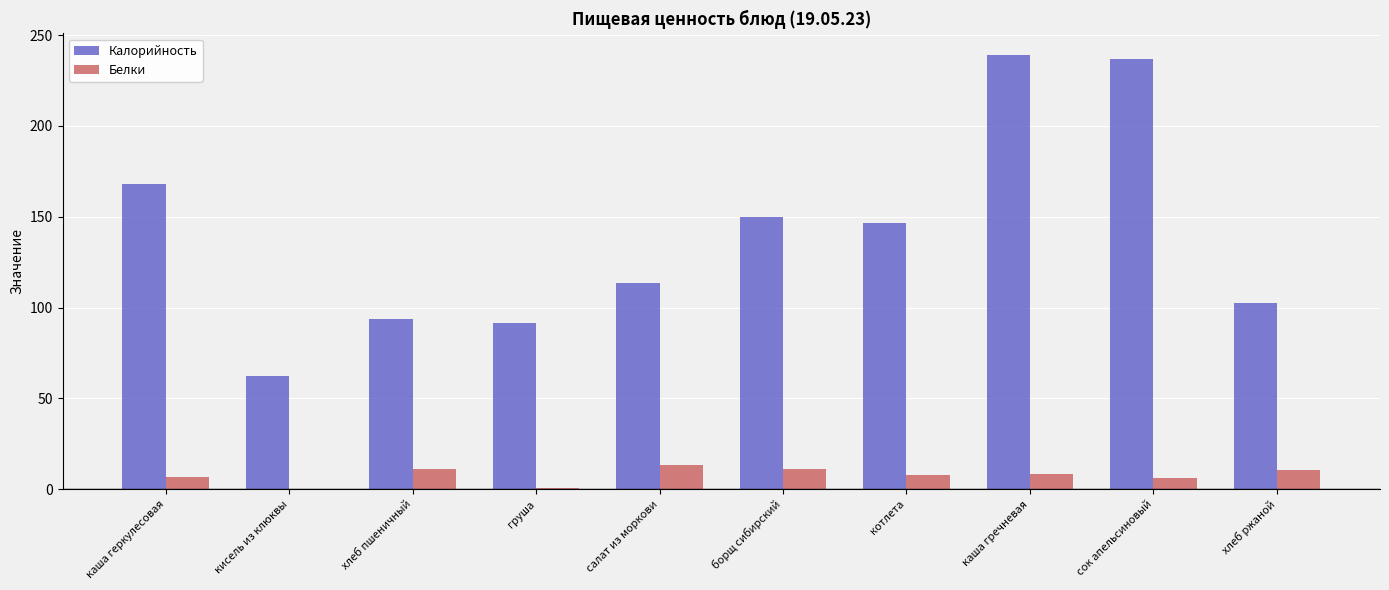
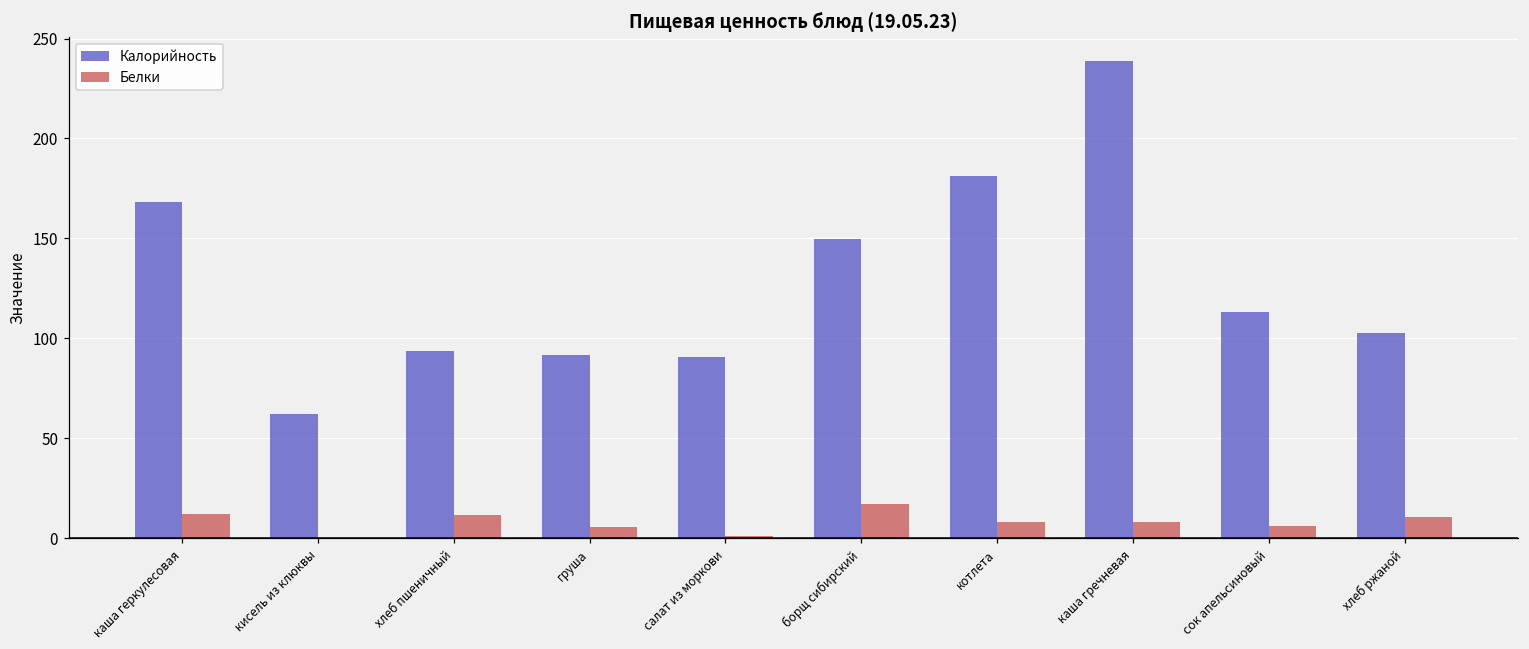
  {
    "Калорийность": {
      "каша геркулесовая": 168,
      "кисель из клюквы": 62,
      "хлеб пшеничный": 94,
      "груша": 92,
-     "салат из моркови": 114,
+     "салат из моркови": 91,
      "борщ сибирский": 150,
-     "котлета": 146,
+     "котлета": 181,
      "каша гречневая": 239,
-     "сок апельсиновый": 237,
+     "сок апельсиновый": 113,
      "хлеб ржаной": 103
    },
    "Белки": {
-     "каша геркулесовая": 7,
+     "каша геркулесовая": 12,
      "хлеб пшеничный": 11,
-     "груша": 0,
-     "салат из моркови": 13,
-     "борщ сибирский": 11,
+     "груша": 5,
+     "салат из моркови": 1,
+     "борщ сибирский": 17,
      "котлета": 8,
      "каша гречневая": 8,
      "сок апельсиновый": 6,
      "хлеб ржаной": 11
    }
  }
